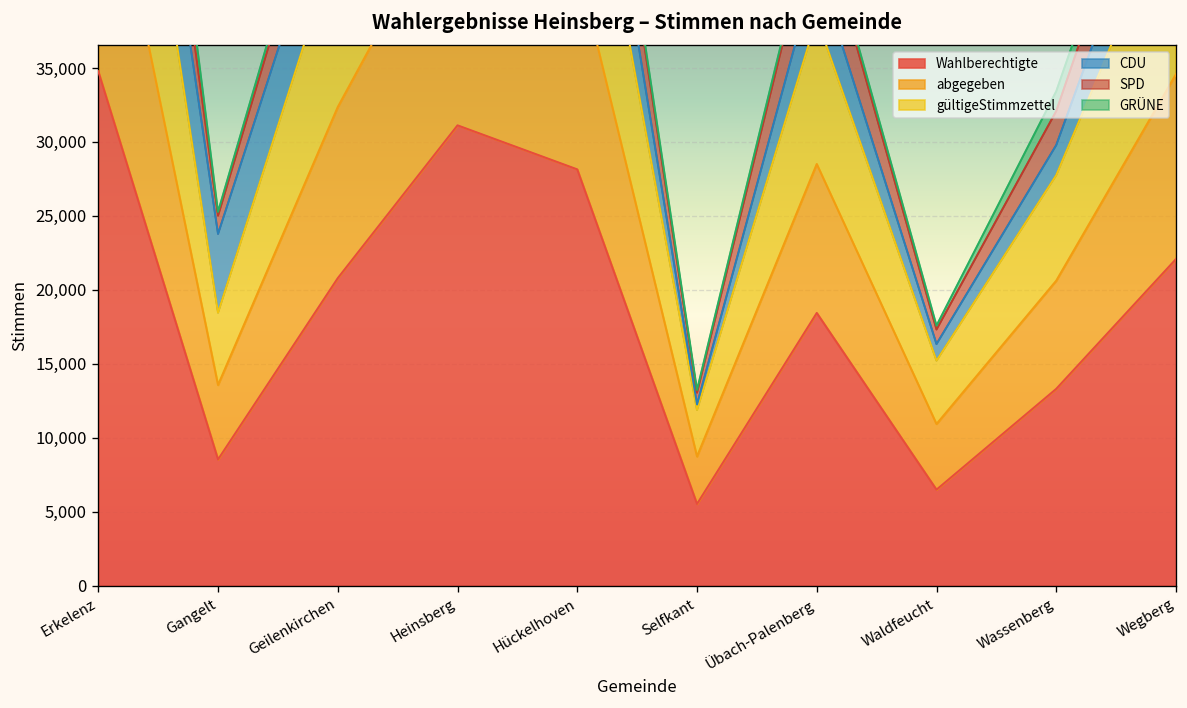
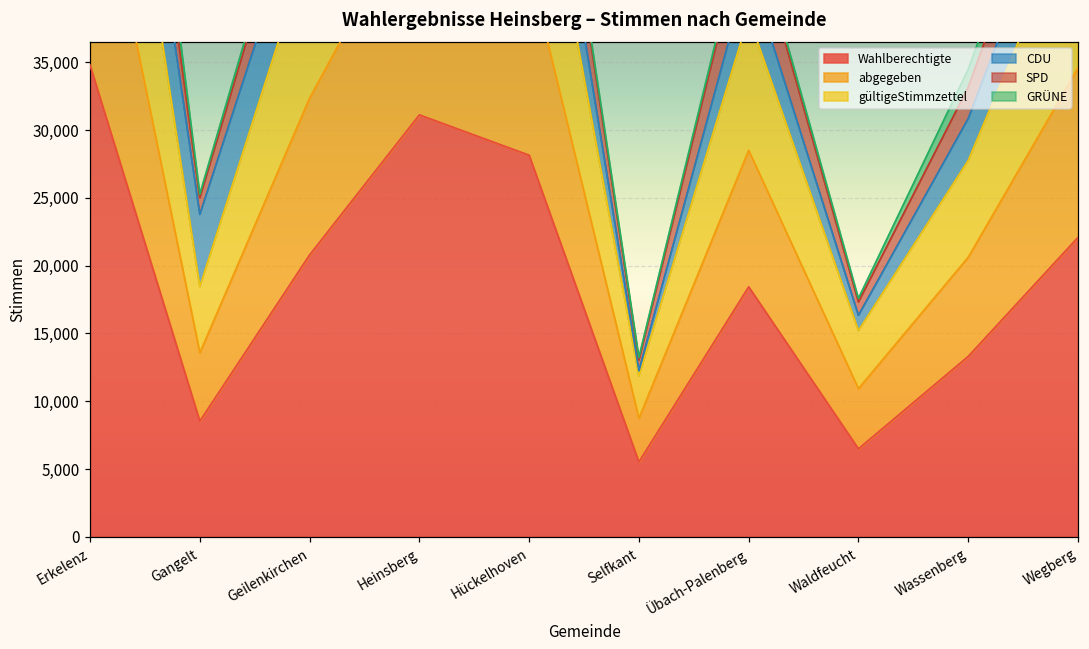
  {
    "CDU": {
      "Gangelt": "5,300",
      "Selfkant": "400",
      "Waldfeucht": "1,100",
-     "Wassenberg": "2,000"
+     "Wassenberg": "3,100"
    },
    "GRÜNE": {
      "Gangelt": "300",
      "Waldfeucht": "300"
    }
  }
